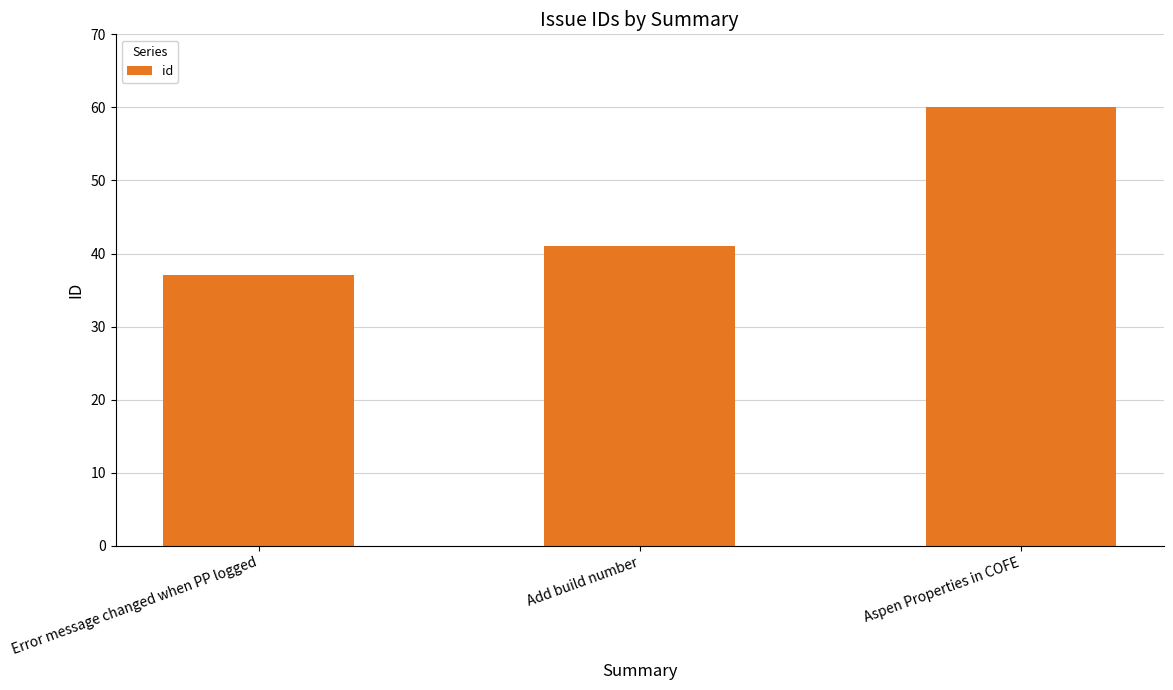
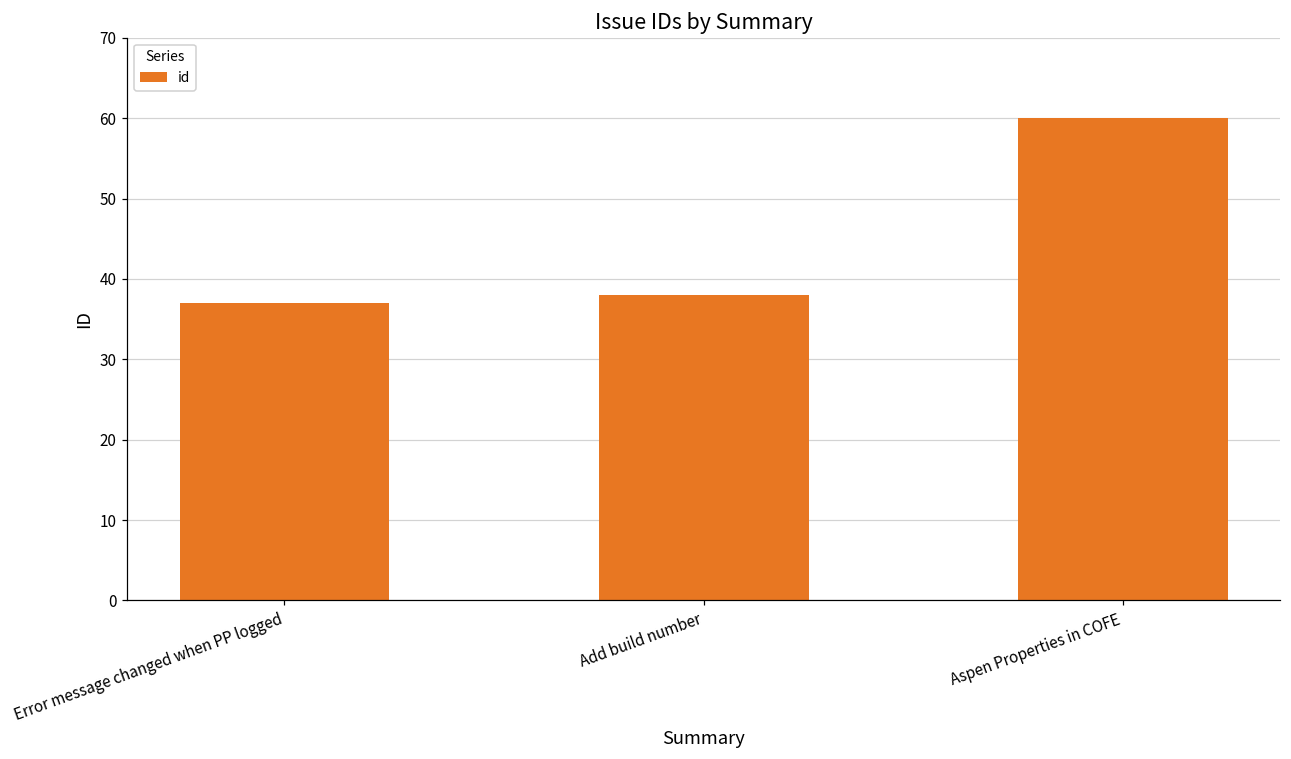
  {
    "Error message changed when PP logged": 37,
-   "Add build number": 41,
+   "Add build number": 38,
    "Aspen Properties in COFE": 60
  }
